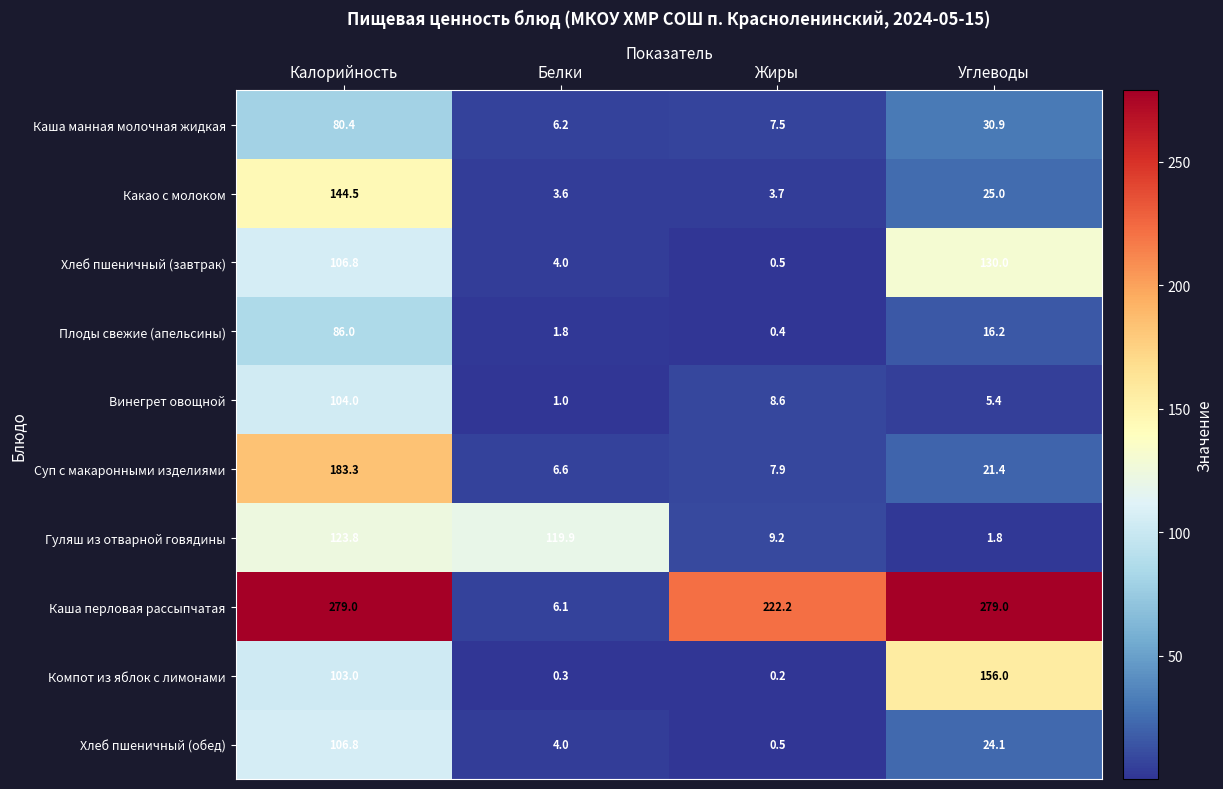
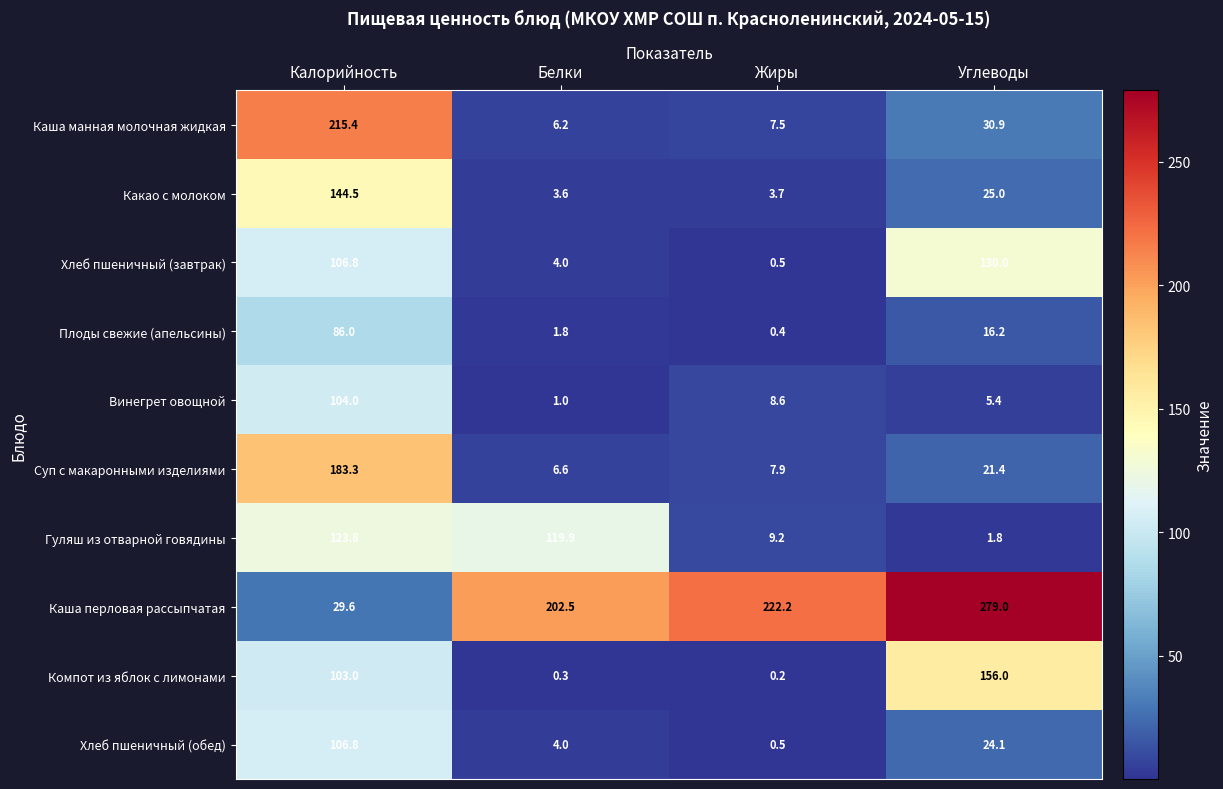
  {
    "Каша манная молочная жидкая": {
-     "Калорийность": 80.4,
+     "Калорийность": 215.4,
      "Белки": 6.2,
      "Жиры": 7.5,
      "Углеводы": 30.9
    },
    "Какао с молоком": {
      "Калорийность": 144.5,
      "Белки": 3.6,
      "Жиры": 3.7,
      "Углеводы": 25.0
    },
    "Хлеб пшеничный (завтрак)": {
      "Белки": 4.0,
      "Жиры": 0.5
    },
    "Плоды свежие (апельсины)": {
      "Калорийность": 86.0,
      "Белки": 1.8,
      "Жиры": 0.4,
      "Углеводы": 16.2
    },
    "Винегрет овощной": {
      "Белки": 1.0,
      "Жиры": 8.6,
      "Углеводы": 5.4
    },
    "Суп с макаронными изделиями": {
      "Калорийность": 183.3,
      "Белки": 6.6,
      "Жиры": 7.9,
      "Углеводы": 21.4
    },
    "Гуляш из отварной говядины": {
      "Жиры": 9.2,
      "Углеводы": 1.8
    },
    "Каша перловая рассыпчатая": {
-     "Калорийность": 279.0,
-     "Белки": 6.1,
+     "Калорийность": 29.6,
+     "Белки": 202.5,
      "Жиры": 222.2,
      "Углеводы": 279.0
    },
    "Компот из яблок с лимонами": {
      "Калорийность": 103.0,
      "Белки": 0.3,
      "Жиры": 0.2,
      "Углеводы": 156.0
    },
    "Хлеб пшеничный (обед)": {
      "Белки": 4.0,
      "Жиры": 0.5,
      "Углеводы": 24.1
    }
  }
